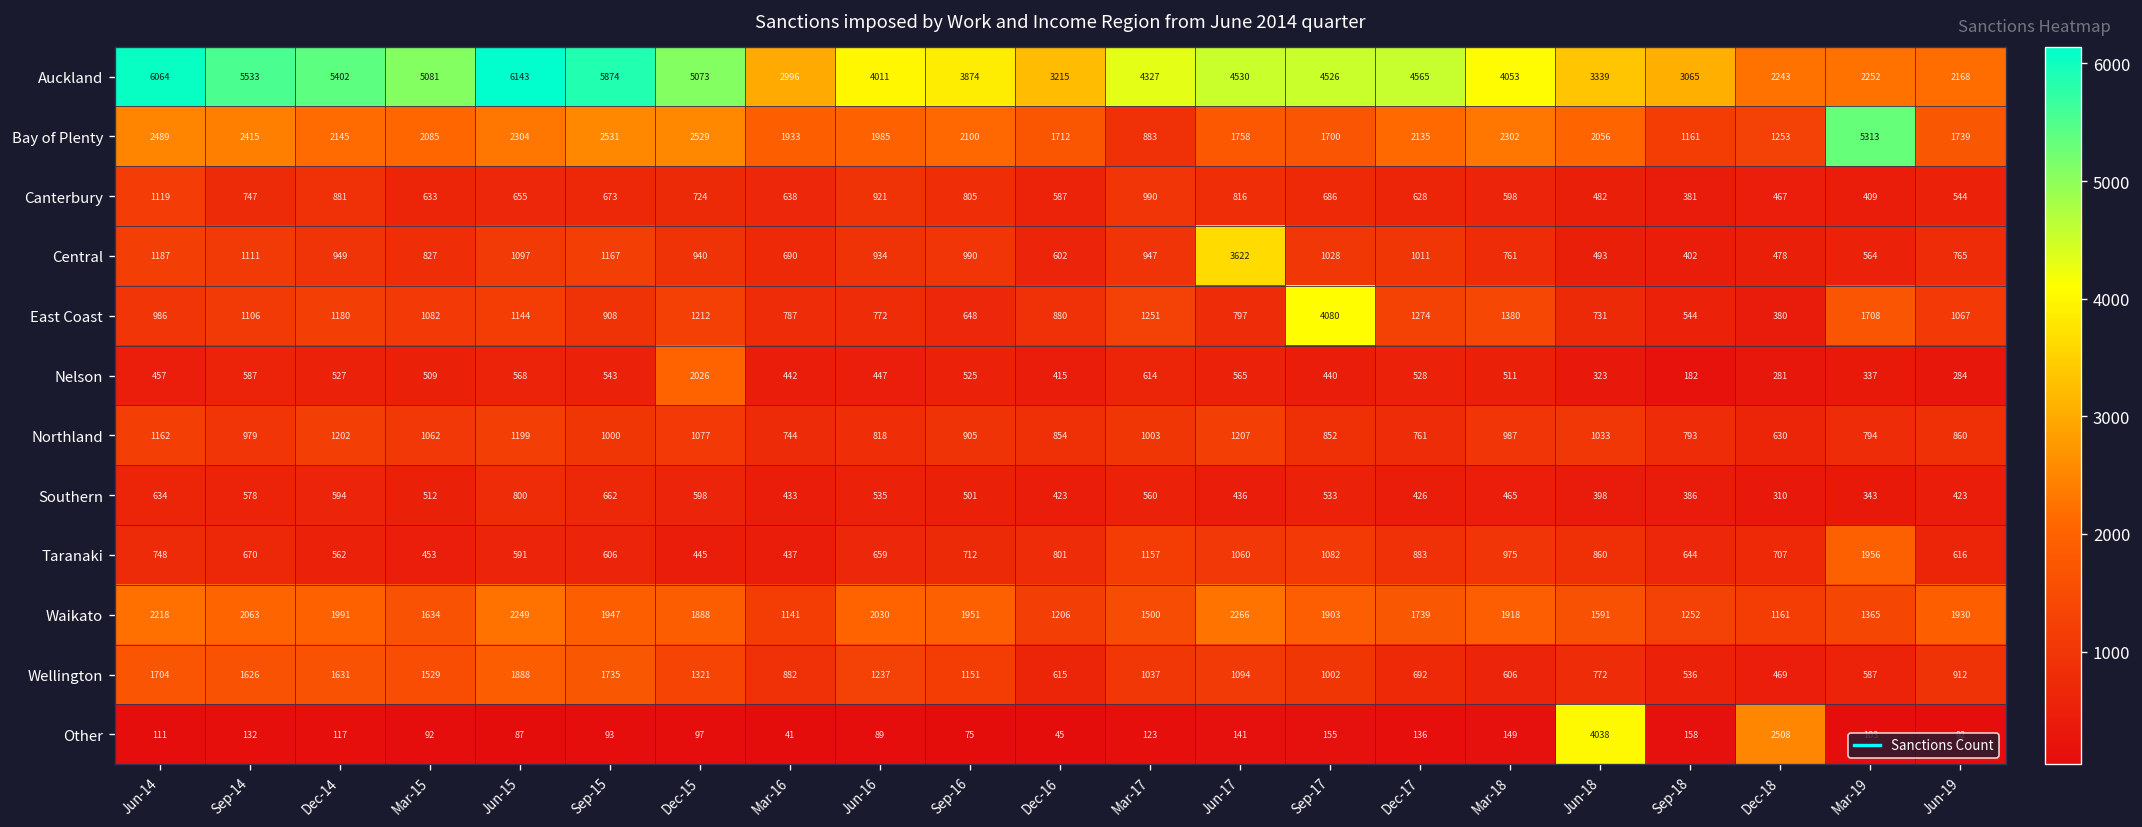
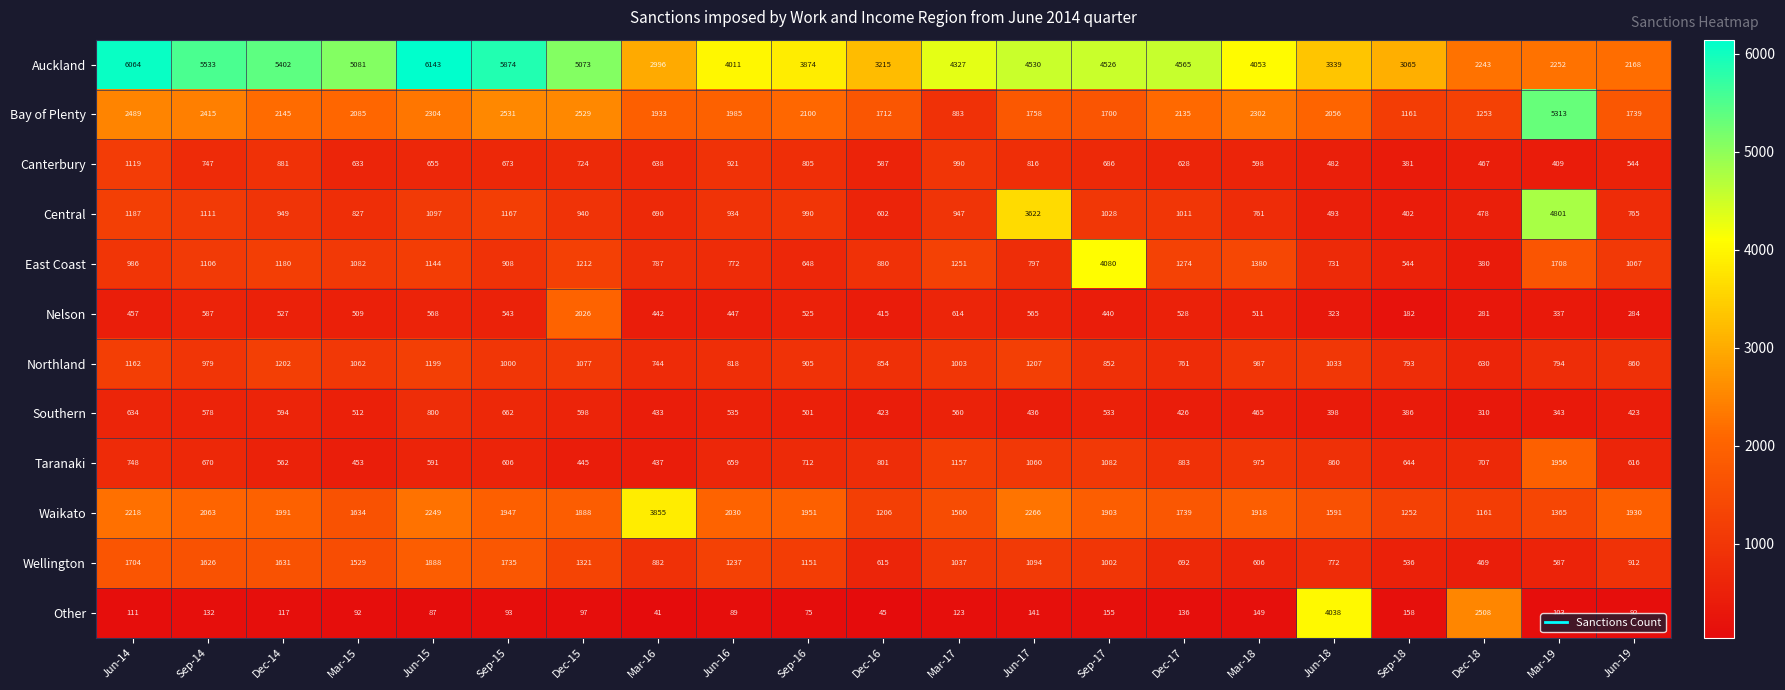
  {
    "Central": {
      "Jun-14": 1187,
      "Sep-14": 1111,
      "Dec-14": 949,
      "Mar-15": 827,
      "Jun-15": 1097,
      "Sep-15": 1167,
      "Dec-15": 940,
      "Mar-16": 690,
      "Jun-16": 934,
      "Sep-16": 990,
      "Dec-16": 602,
      "Mar-17": 947,
      "Jun-17": 3622,
      "Sep-17": 1028,
      "Dec-17": 1011,
      "Mar-18": 761,
      "Jun-18": 493,
      "Sep-18": 402,
      "Dec-18": 478,
-     "Mar-19": 564,
+     "Mar-19": 4801,
      "Jun-19": 765
    },
    "Waikato": {
      "Jun-14": 2218,
      "Sep-14": 2063,
      "Dec-14": 1991,
      "Mar-15": 1634,
      "Jun-15": 2249,
      "Sep-15": 1947,
      "Dec-15": 1888,
-     "Mar-16": 1141,
+     "Mar-16": 3855,
      "Jun-16": 2030,
      "Sep-16": 1951,
      "Dec-16": 1206,
      "Mar-17": 1500,
      "Jun-17": 2266,
      "Sep-17": 1903,
      "Dec-17": 1739,
      "Mar-18": 1918,
      "Jun-18": 1591,
      "Sep-18": 1252,
      "Dec-18": 1161,
      "Mar-19": 1365,
      "Jun-19": 1930
    }
  }
